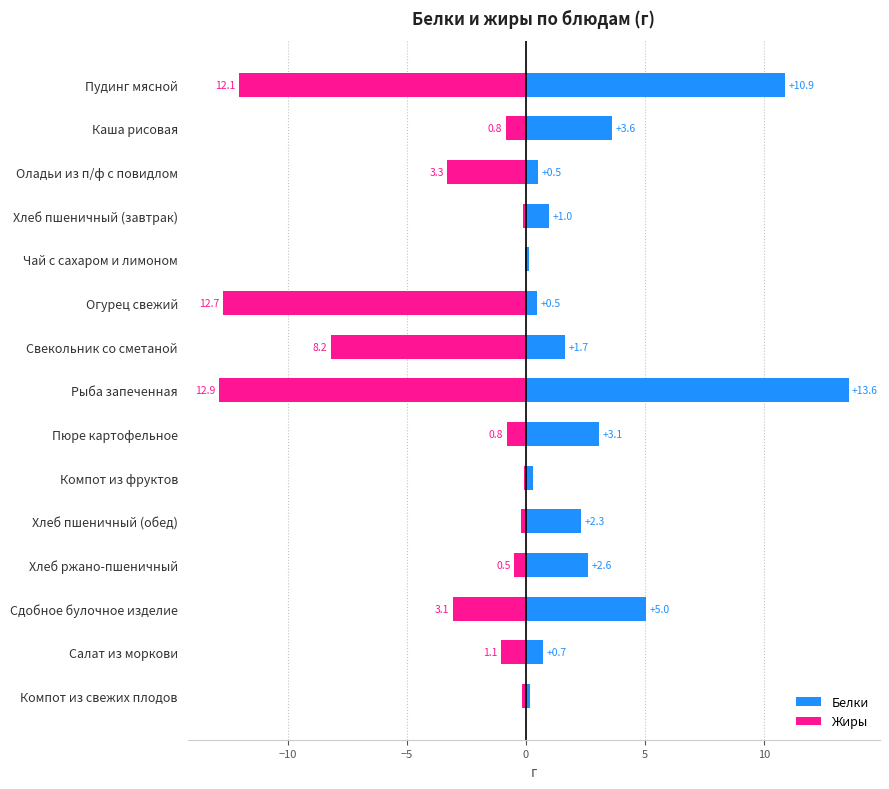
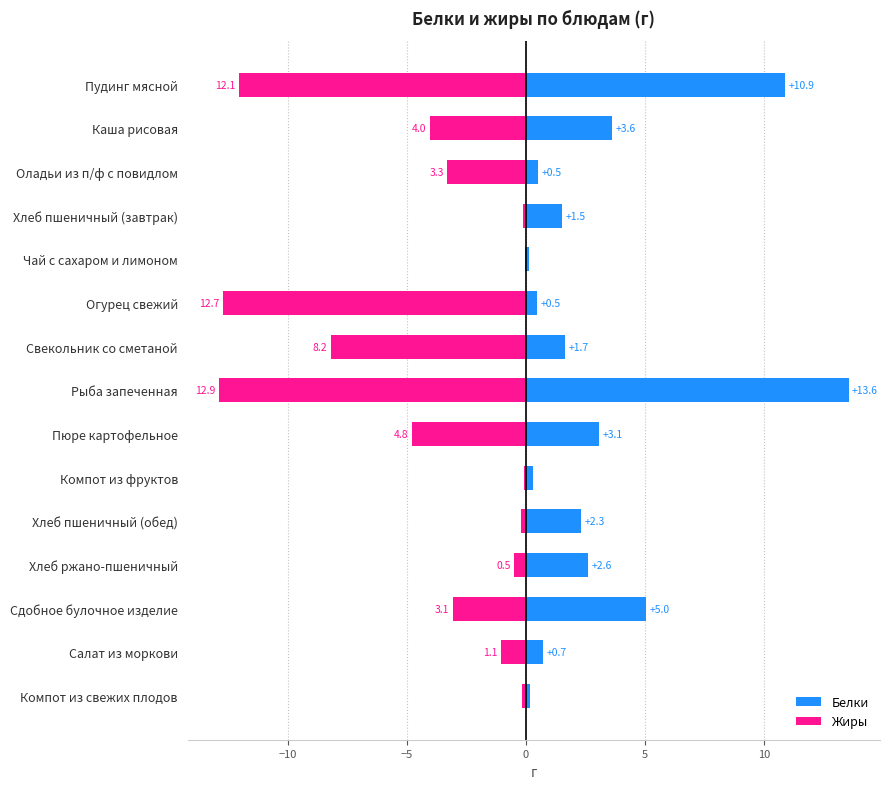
  {
    "Белки": {
      "Пудинг мясной": "+10.9",
      "Каша рисовая": "+3.6",
      "Оладьи из п/ф с повидлом": "+0.5",
-     "Хлеб пшеничный (завтрак)": "+1.0",
+     "Хлеб пшеничный (завтрак)": "+1.5",
      "Огурец свежий": "+0.5",
      "Свекольник со сметаной": "+1.7",
      "Рыба запеченная": "+13.6",
      "Пюре картофельное": "+3.1",
      "Хлеб пшеничный (обед)": "+2.3",
      "Хлеб ржано-пшеничный": "+2.6",
      "Сдобное булочное изделие": "+5.0",
      "Салат из моркови": "+0.7"
    },
    "Жиры": {
-     "Каша рисовая": "0.8",
-     "Пюре картофельное": "0.8"
+     "Каша рисовая": "4.0",
+     "Пюре картофельное": "4.8"
    }
  }
